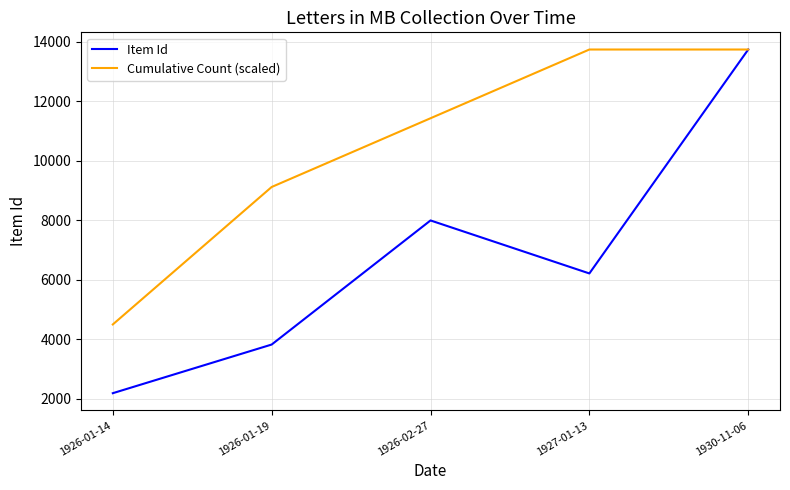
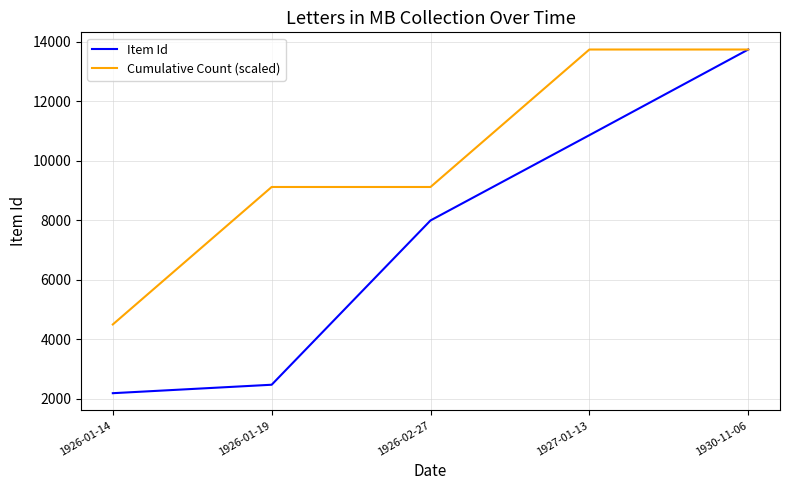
  {
    "Item Id": {
      "1926-01-14": 2200,
-     "1926-01-19": 3800,
+     "1926-01-19": 2500,
      "1926-02-27": 8000,
-     "1927-01-13": 6200
+     "1927-01-13": 10900
    },
    "Cumulative Count (scaled)": {
      "1926-01-14": 4500,
      "1926-01-19": 9100,
-     "1926-02-27": 11400,
+     "1926-02-27": 9100,
      "1927-01-13": 13700
    }
  }
